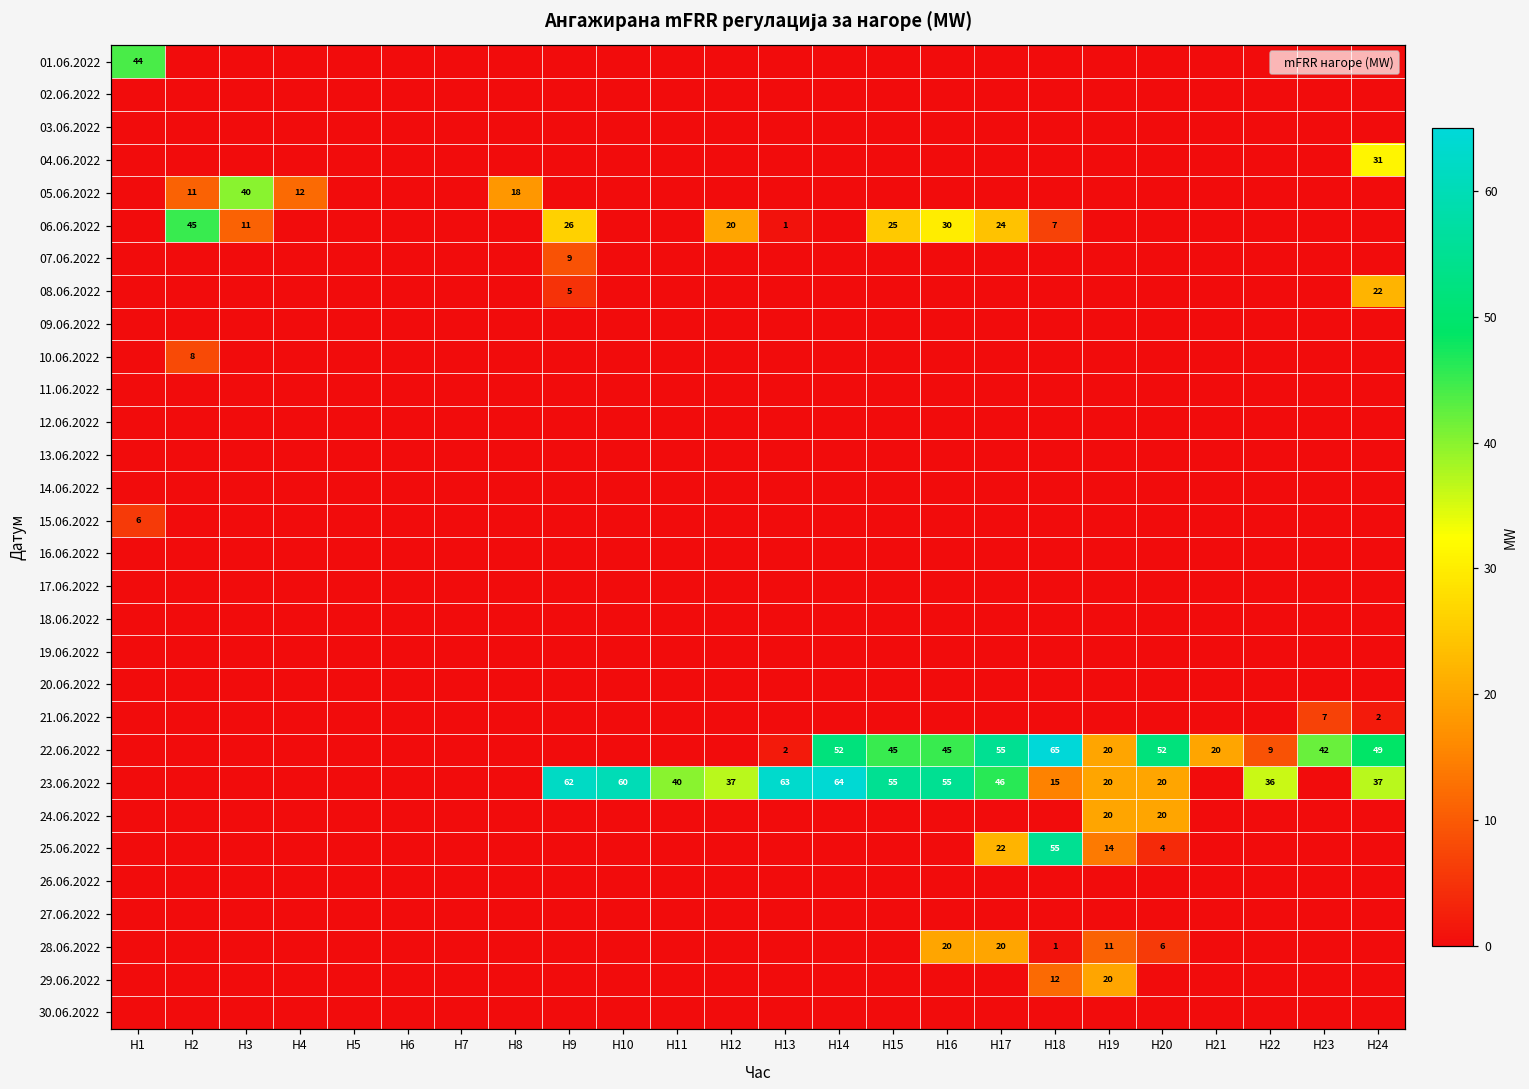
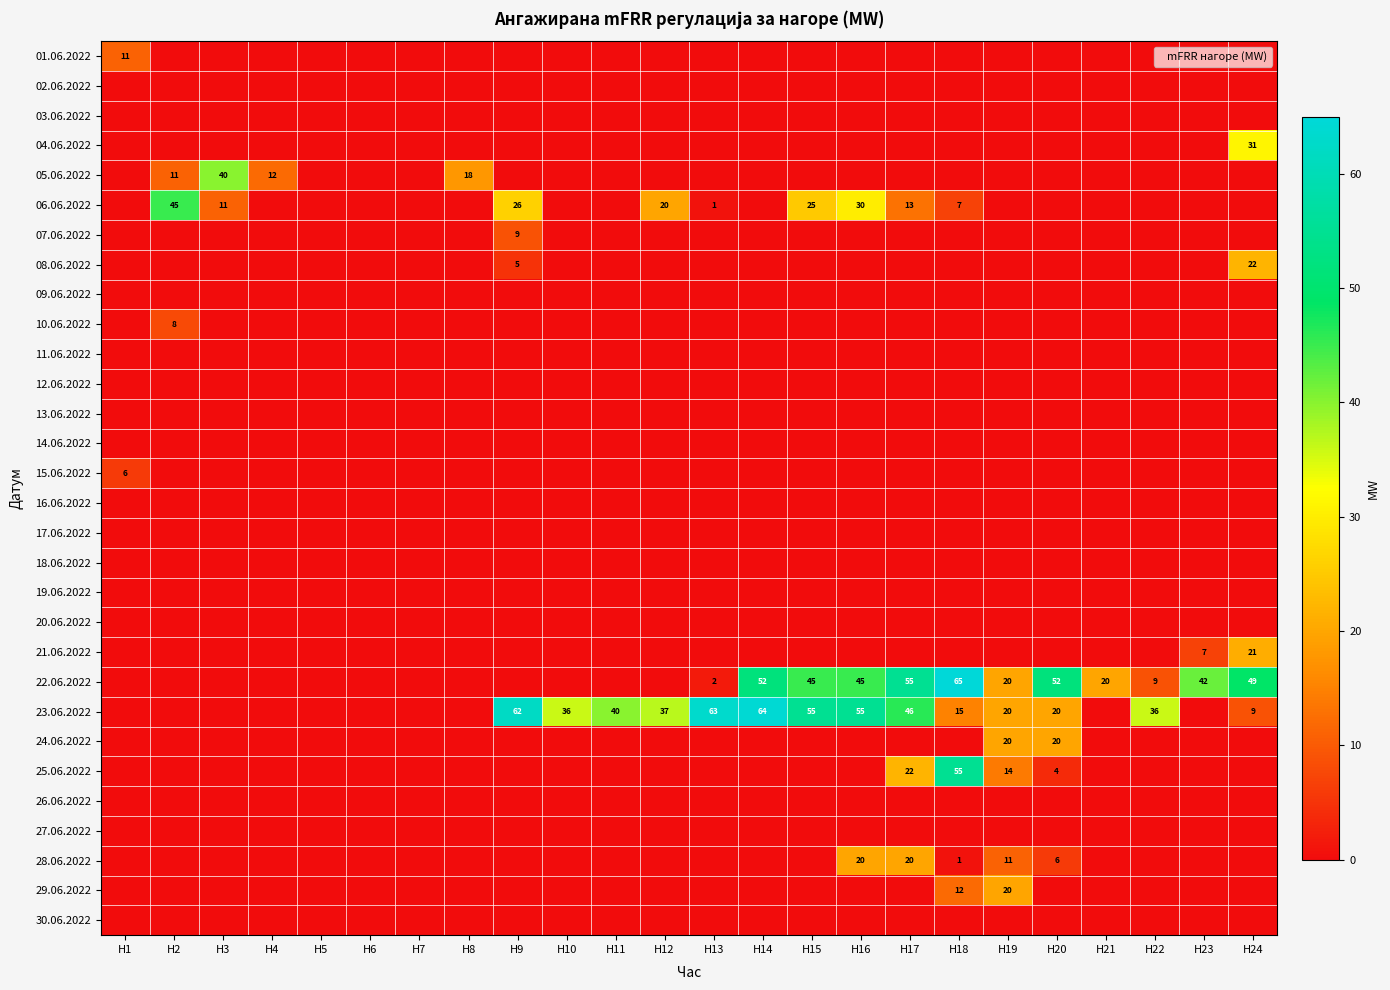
  {
    "01.06.2022": {
-     "H1": 44
+     "H1": 11
    },
    "04.06.2022": {
      "H24": 31
    },
    "05.06.2022": {
      "H2": 11,
      "H3": 40,
      "H4": 12,
      "H8": 18
    },
    "06.06.2022": {
      "H2": 45,
      "H3": 11,
      "H9": 26,
      "H12": 20,
      "H13": 1,
      "H15": 25,
      "H16": 30,
-     "H17": 24,
+     "H17": 13,
      "H18": 7
    },
    "07.06.2022": {
      "H9": 9
    },
    "08.06.2022": {
      "H9": 5,
      "H24": 22
    },
    "10.06.2022": {
      "H2": 8
    },
    "15.06.2022": {
      "H1": 6
    },
    "21.06.2022": {
      "H23": 7,
-     "H24": 2
+     "H24": 21
    },
    "22.06.2022": {
      "H13": 2,
      "H14": 52,
      "H15": 45,
      "H16": 45,
      "H17": 55,
      "H18": 65,
      "H19": 20,
      "H20": 52,
      "H21": 20,
      "H22": 9,
      "H23": 42,
      "H24": 49
    },
    "23.06.2022": {
      "H9": 62,
-     "H10": 60,
+     "H10": 36,
      "H11": 40,
      "H12": 37,
      "H13": 63,
      "H14": 64,
      "H15": 55,
      "H16": 55,
      "H17": 46,
      "H18": 15,
      "H19": 20,
      "H20": 20,
      "H22": 36,
-     "H24": 37
+     "H24": 9
    },
    "24.06.2022": {
      "H19": 20,
      "H20": 20
    },
    "25.06.2022": {
      "H17": 22,
      "H18": 55,
      "H19": 14,
      "H20": 4
    },
    "28.06.2022": {
      "H16": 20,
      "H17": 20,
      "H18": 1,
      "H19": 11,
      "H20": 6
    },
    "29.06.2022": {
      "H18": 12,
      "H19": 20
    }
  }
